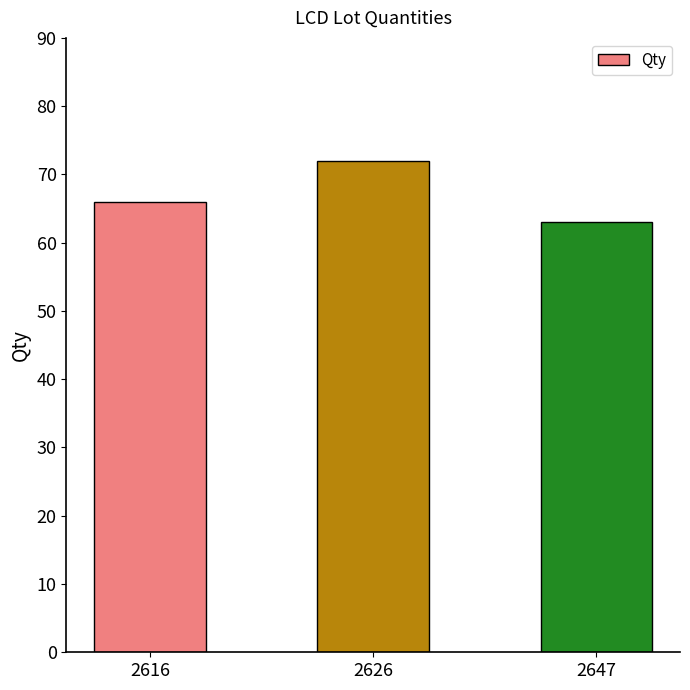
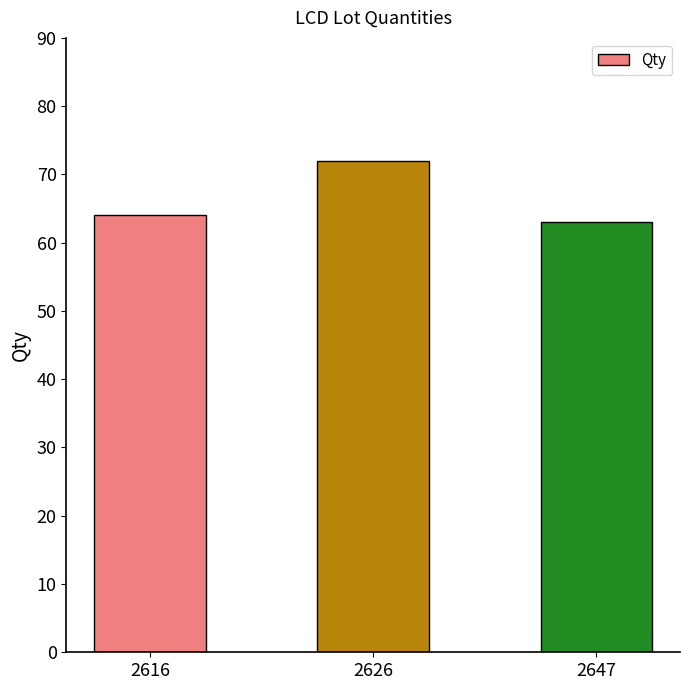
  {
-   "2616": 66,
+   "2616": 64,
    "2626": 72,
    "2647": 63
  }
